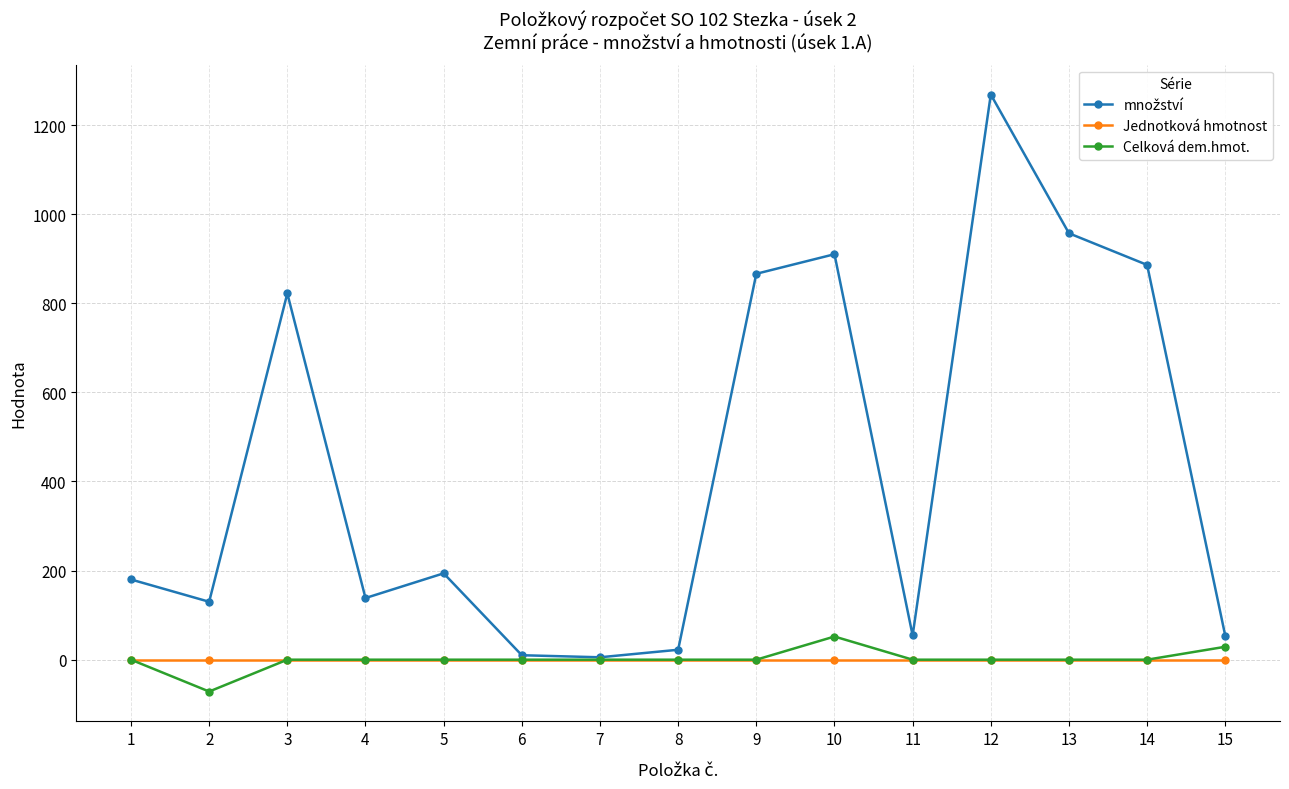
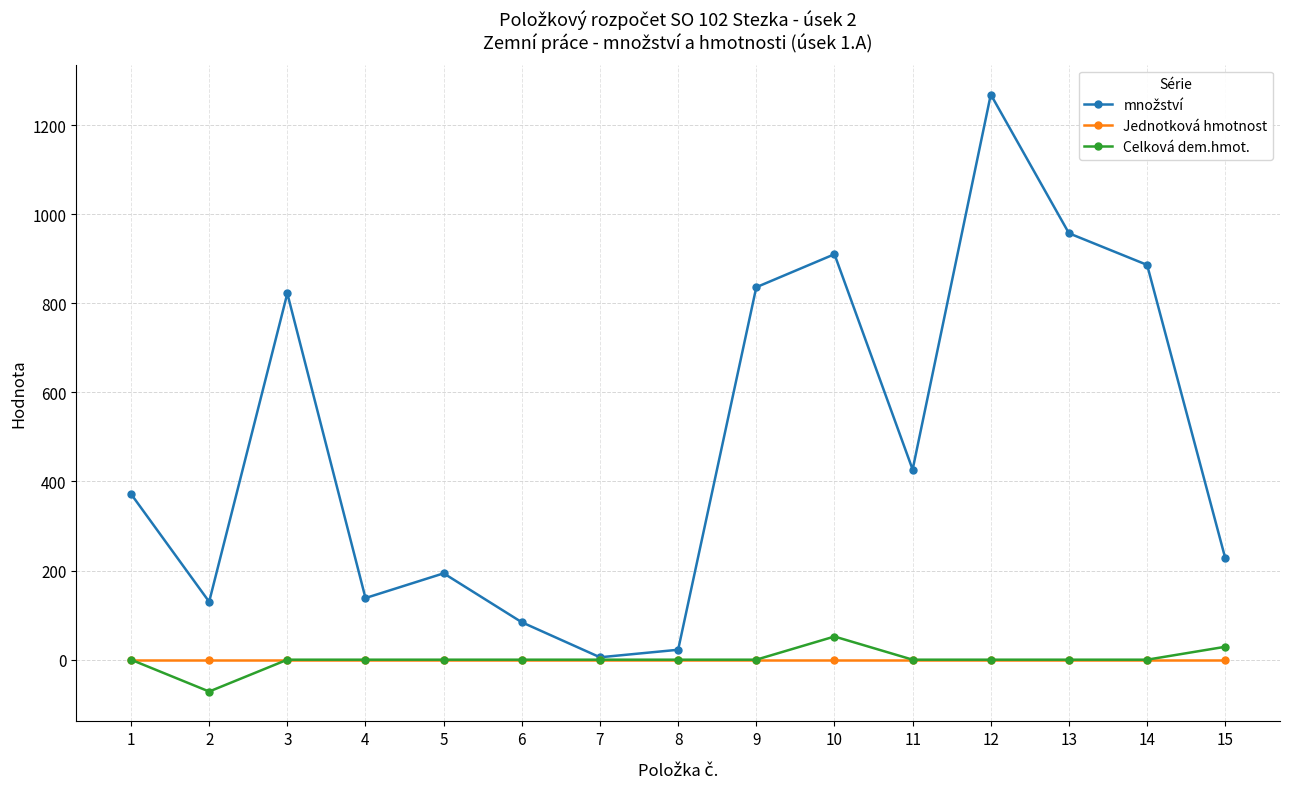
  {
    "množství": {
-     "1": 180,
+     "1": 370,
      "2": 130,
      "3": 820,
      "4": 140,
      "5": 190,
-     "6": 10,
+     "6": 80,
      "8": 20,
-     "9": 870,
+     "9": 840,
      "10": 910,
-     "11": 50,
+     "11": 430,
      "12": 1270,
      "13": 960,
      "14": 890,
-     "15": 50
+     "15": 230
    },
    "Jednotková hmotnost": {
      "2": 0,
      "10": 0,
      "15": 0
    },
    "Celková dem.hmot.": {
      "2": -70,
      "10": 50,
      "15": 30
    }
  }
